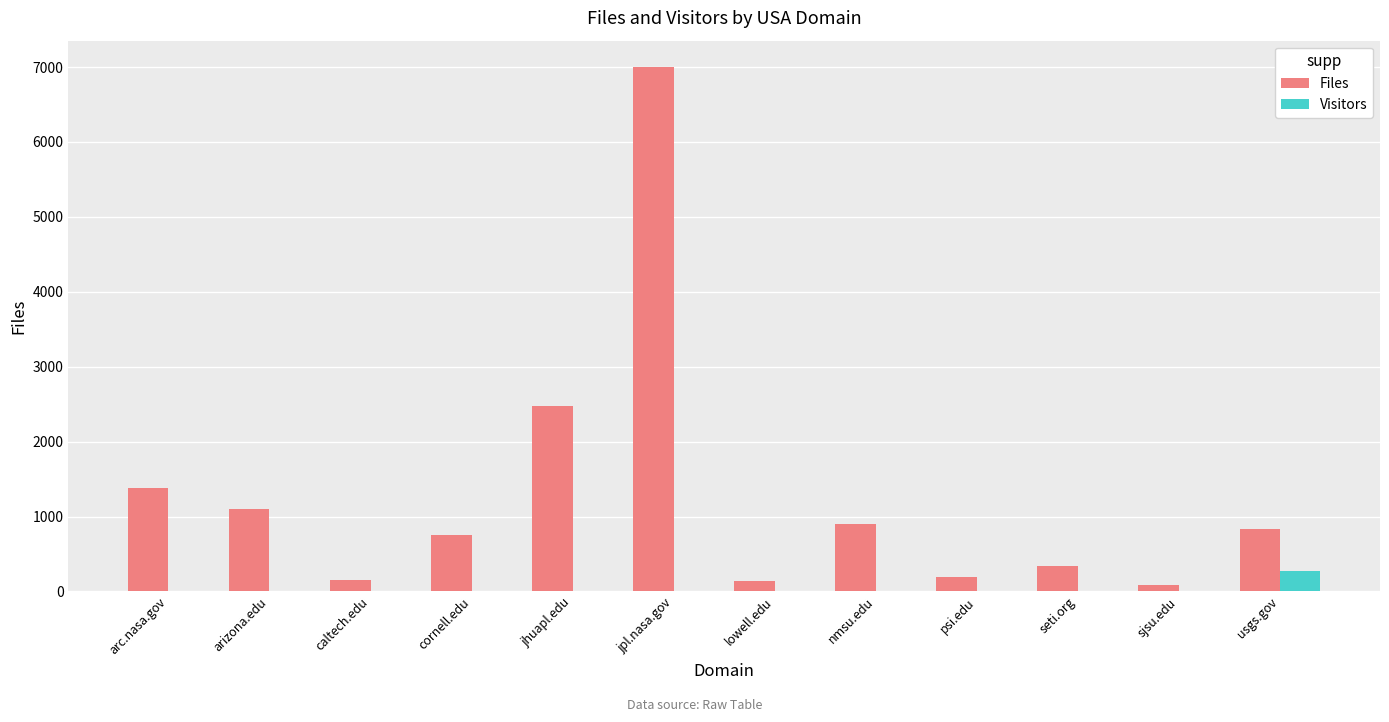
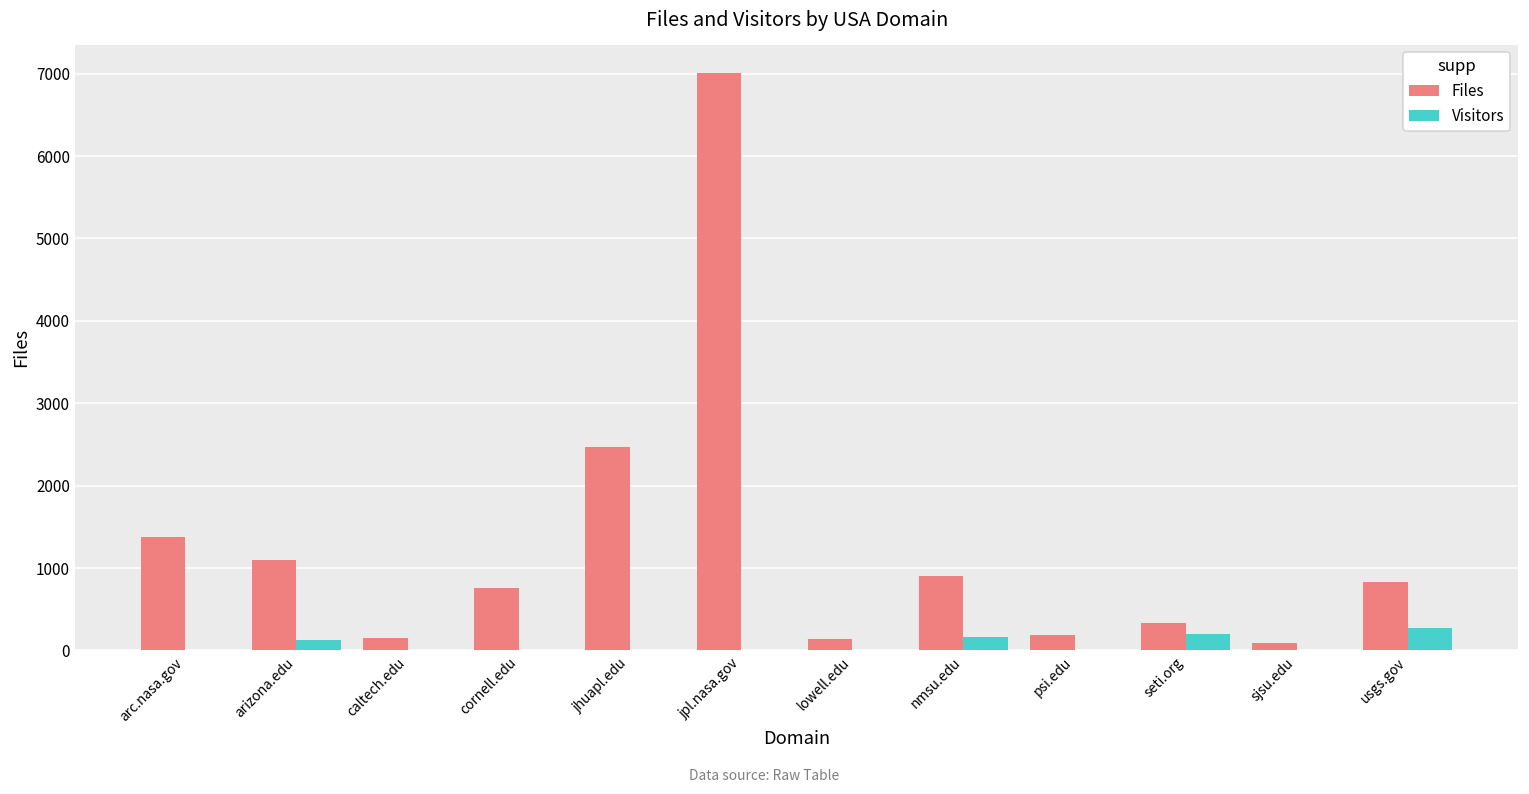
  {
    "Files": {
      "arc.nasa.gov": 1400,
      "arizona.edu": 1100,
      "caltech.edu": 200,
      "cornell.edu": 800,
      "jhuapl.edu": 2500,
      "jpl.nasa.gov": 7000,
      "lowell.edu": 100,
      "nmsu.edu": 900,
      "psi.edu": 200,
      "seti.org": 300,
      "sjsu.edu": 100,
      "usgs.gov": 800
    },
    "Visitors": {
-     "arizona.edu": 0,
-     "nmsu.edu": 0,
-     "seti.org": 0,
+     "arizona.edu": 100,
+     "nmsu.edu": 200,
+     "seti.org": 200,
      "usgs.gov": 300
    }
  }
